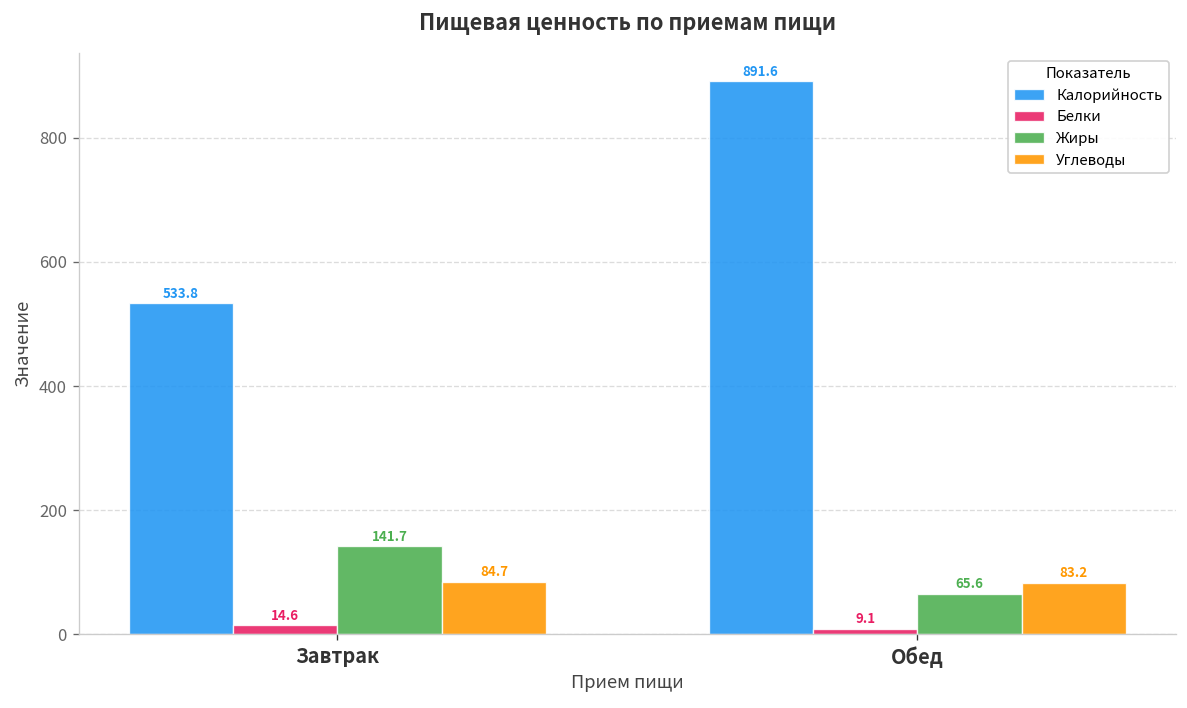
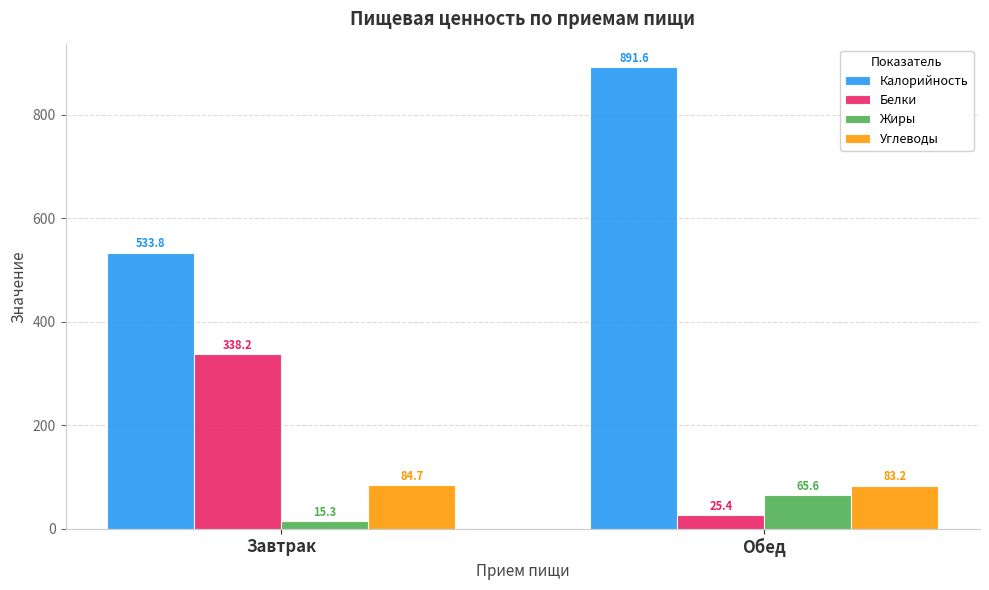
  {
    "Калорийность": {
      "Завтрак": 533.8,
      "Обед": 891.6
    },
    "Белки": {
-     "Завтрак": 14.6,
-     "Обед": 9.1
+     "Завтрак": 338.2,
+     "Обед": 25.4
    },
    "Жиры": {
-     "Завтрак": 141.7,
+     "Завтрак": 15.3,
      "Обед": 65.6
    },
    "Углеводы": {
      "Завтрак": 84.7,
      "Обед": 83.2
    }
  }
